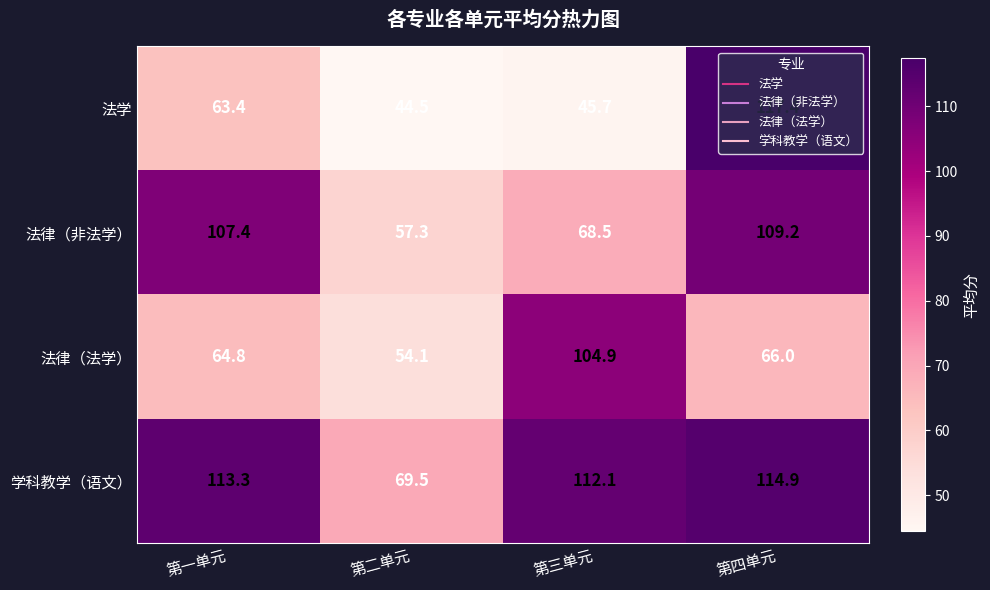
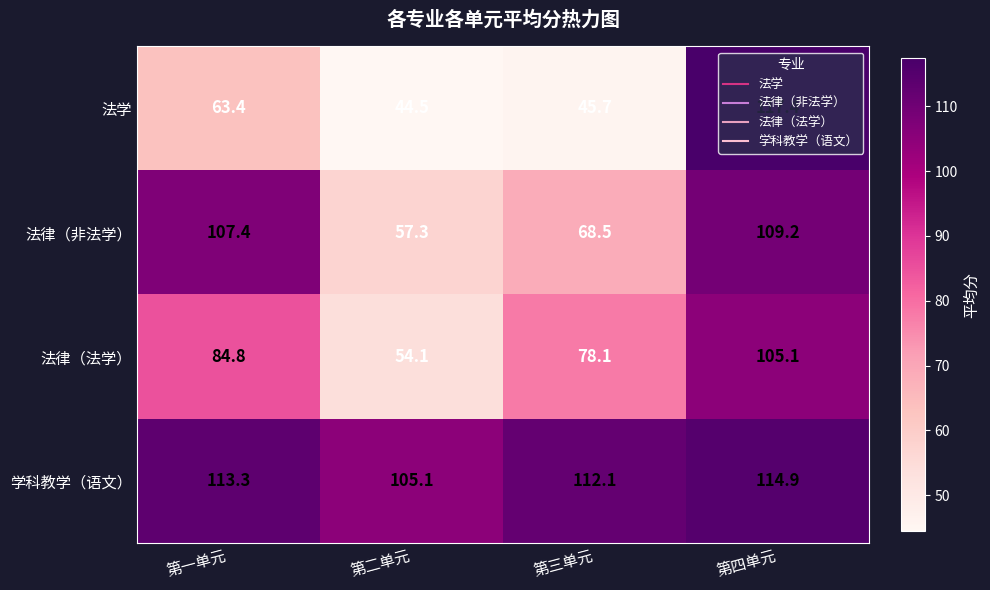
  {
    "法学": {
      "第一单元": 63.4
    },
    "法律（非法学）": {
      "第一单元": 107.4,
      "第三单元": 68.5,
      "第四单元": 109.2
    },
    "法律（法学）": {
-     "第一单元": 64.8,
-     "第三单元": 104.9,
-     "第四单元": 66.0
+     "第一单元": 84.8,
+     "第三单元": 78.1,
+     "第四单元": 105.1
    },
    "学科教学（语文）": {
      "第一单元": 113.3,
-     "第二单元": 69.5,
+     "第二单元": 105.1,
      "第三单元": 112.1,
      "第四单元": 114.9
    }
  }
